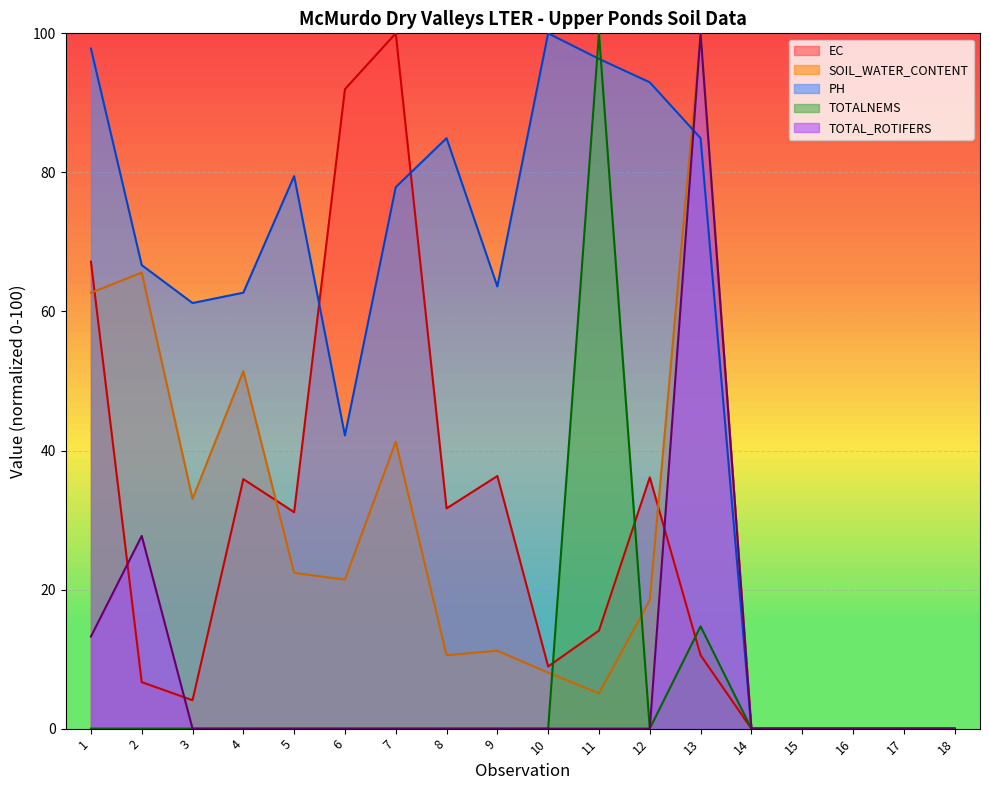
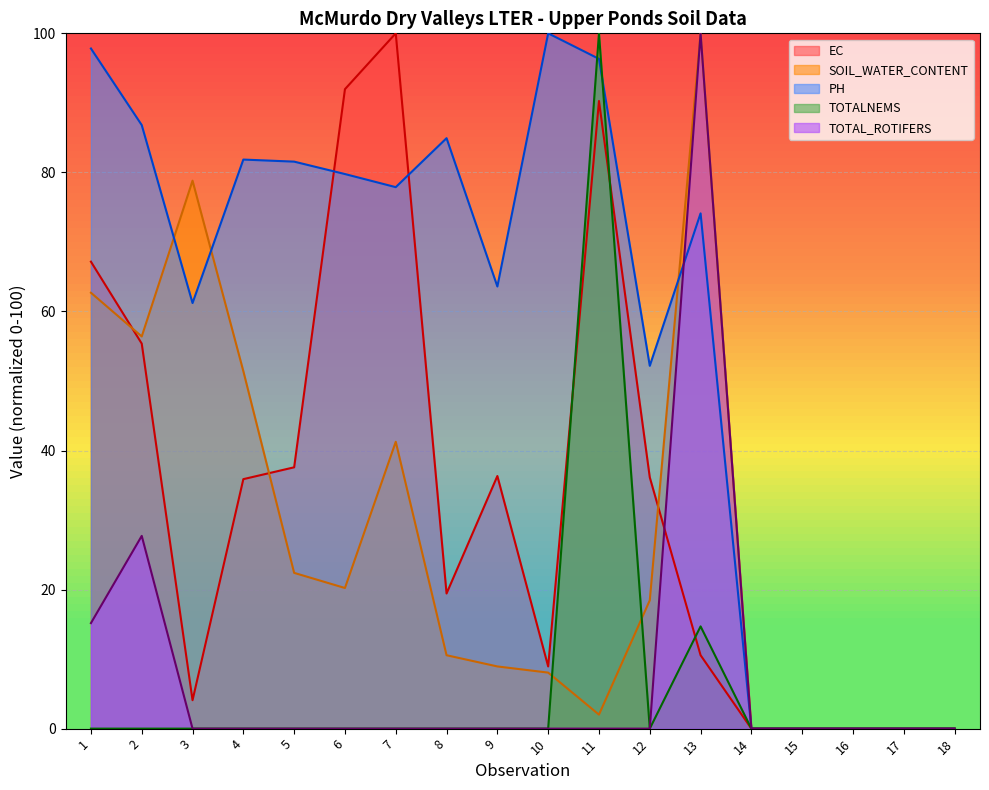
  {
    "EC": {
      "1": 67,
-     "2": 7,
+     "2": 55,
      "3": 4,
      "4": 36,
-     "5": 31,
+     "5": 38,
      "6": 92,
      "7": 100,
-     "8": 32,
+     "8": 19,
      "9": 36,
      "10": 9,
-     "11": 14,
+     "11": 90,
      "12": 36,
      "13": 11
    },
    "SOIL_WATER_CONTENT": {
      "1": 63,
-     "2": 66,
-     "3": 33,
+     "2": 56,
+     "3": 79,
      "4": 51,
      "5": 22,
-     "6": 21,
+     "6": 20,
      "7": 41,
      "8": 11,
-     "9": 11,
+     "9": 9,
      "10": 8,
-     "11": 5,
+     "11": 2,
      "12": 18
    },
    "PH": {
      "1": 98,
-     "2": 67,
+     "2": 87,
      "3": 61,
-     "4": 63,
-     "5": 79,
-     "6": 42,
+     "4": 82,
+     "5": 82,
+     "6": 80,
      "7": 78,
      "8": 85,
      "9": 64,
      "10": 100,
      "11": 96,
-     "12": 93,
-     "13": 85
+     "12": 52,
+     "13": 74
    },
    "TOTALNEMS": {
      "1": 0,
      "2": 0,
      "11": 100,
      "13": 15
    },
    "TOTAL_ROTIFERS": {
-     "1": 13,
+     "1": 15,
      "2": 28,
      "11": 0
    }
  }
